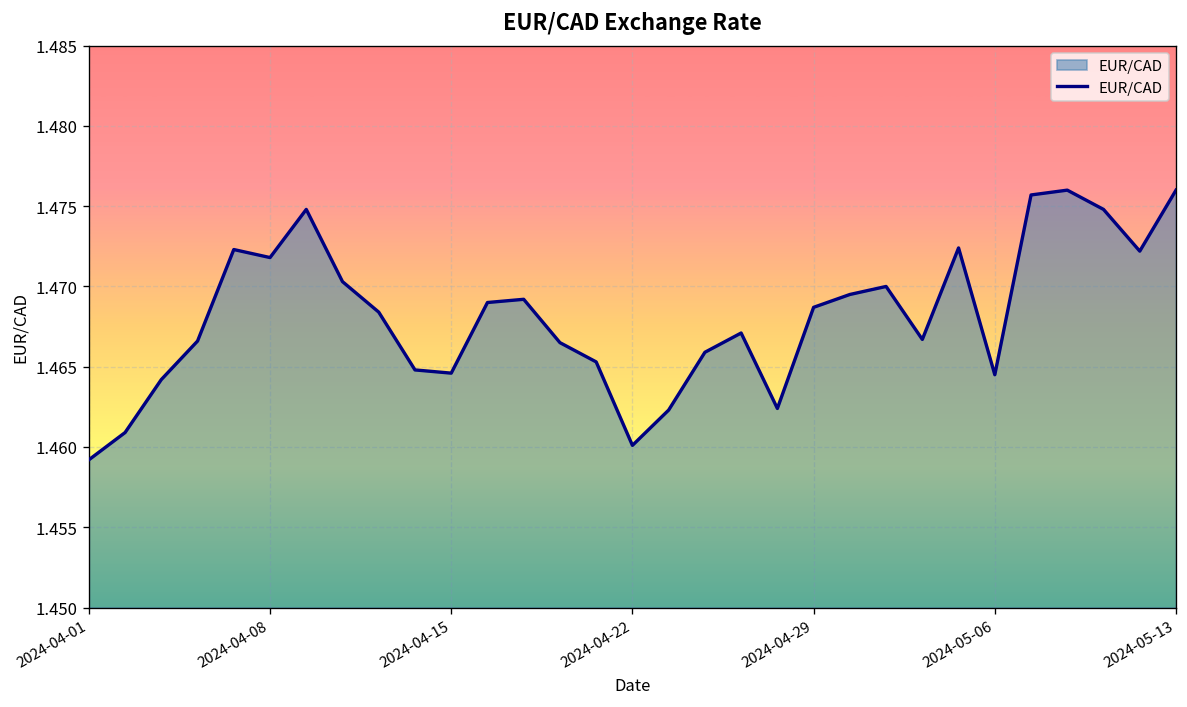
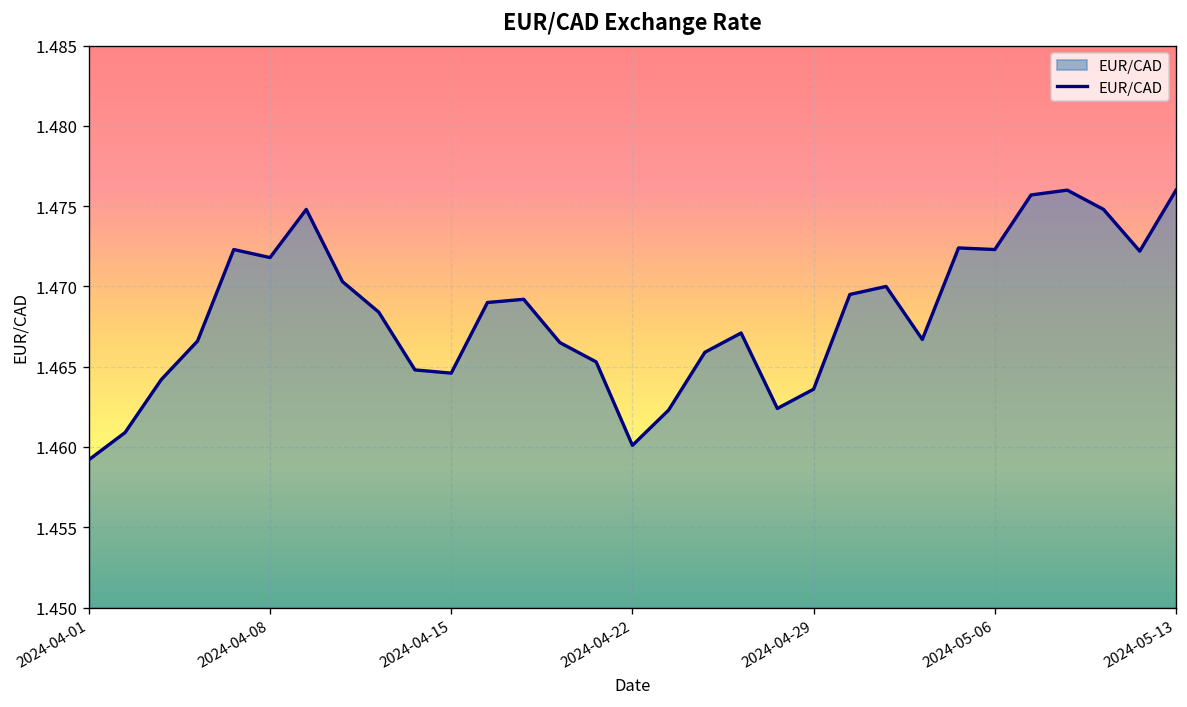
  {
    "2024-04-01": 1.4592,
    "2024-04-08": 1.4718,
    "2024-04-15": 1.4646,
    "2024-04-22": 1.4601,
-   "2024-04-29": 1.4687,
-   "2024-05-06": 1.4645,
+   "2024-04-29": 1.4636,
+   "2024-05-06": 1.4723,
    "2024-05-13": 1.4760
  }
